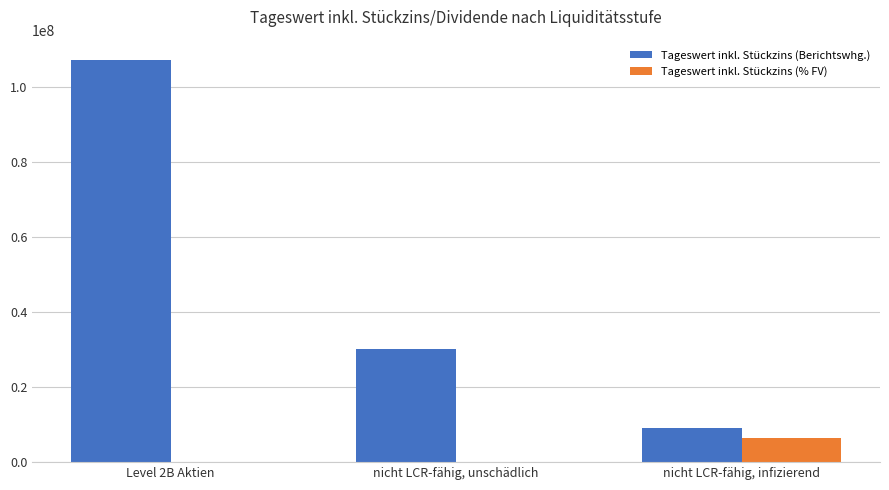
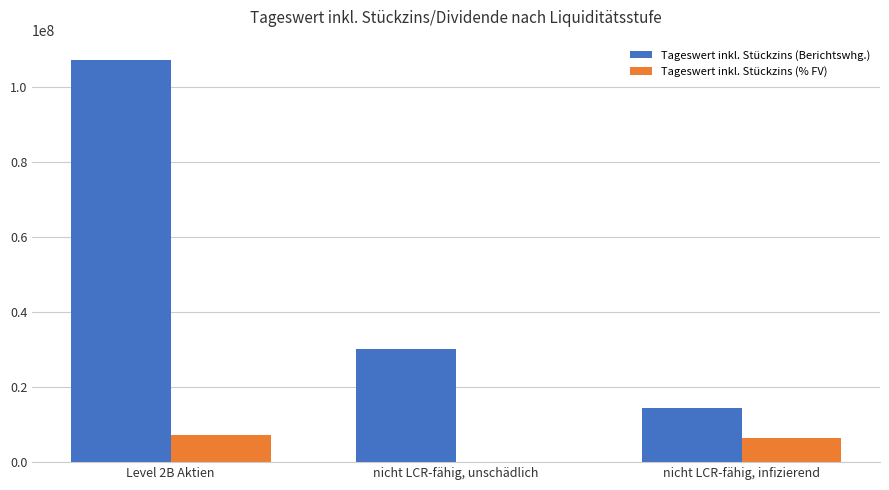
  {
    "Tageswert inkl. Stückzins (Berichtswhg.)": {
      "Level 2B Aktien": 107000000,
      "nicht LCR-fähig, unschädlich": 30000000,
-     "nicht LCR-fähig, infizierend": 9000000
+     "nicht LCR-fähig, infizierend": 14000000
    },
    "Tageswert inkl. Stückzins (% FV)": {
-     "Level 2B Aktien": 0,
+     "Level 2B Aktien": 7000000,
      "nicht LCR-fähig, infizierend": 7000000
    }
  }
